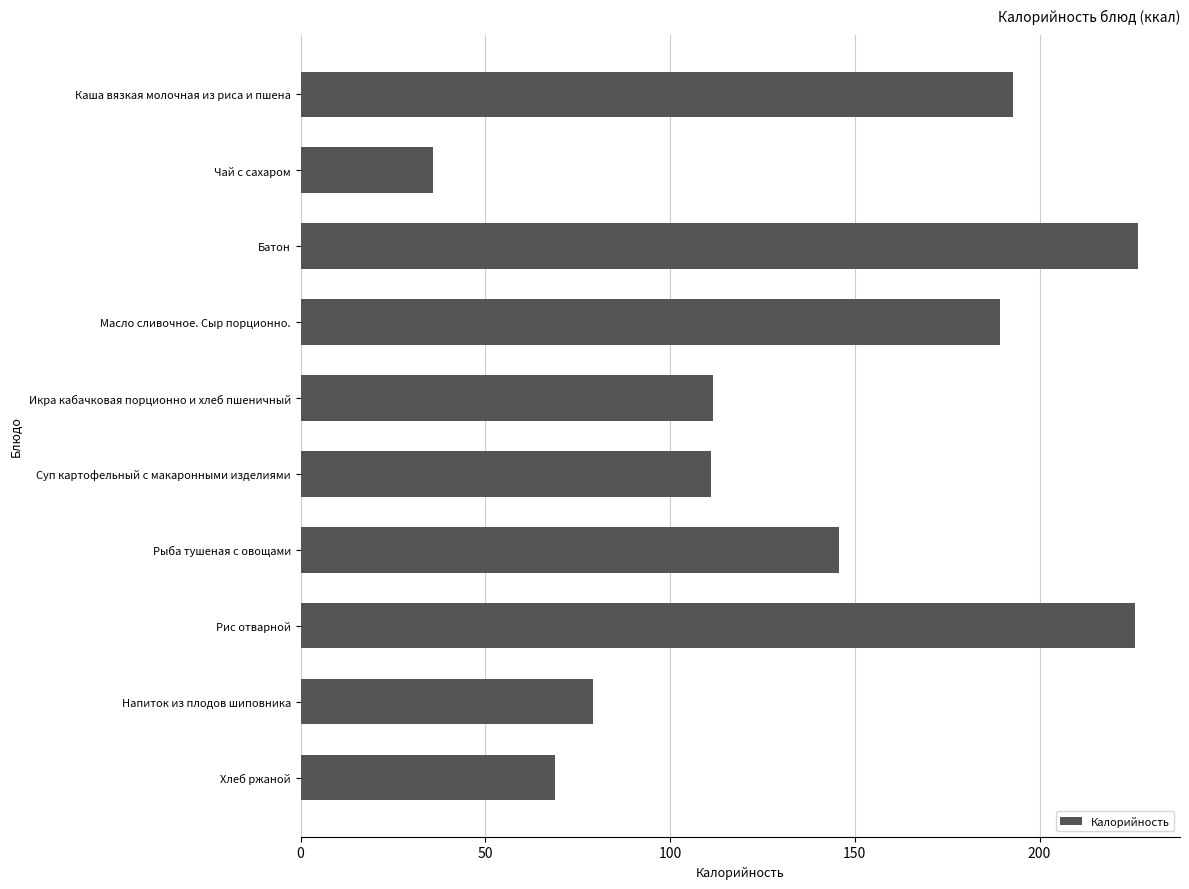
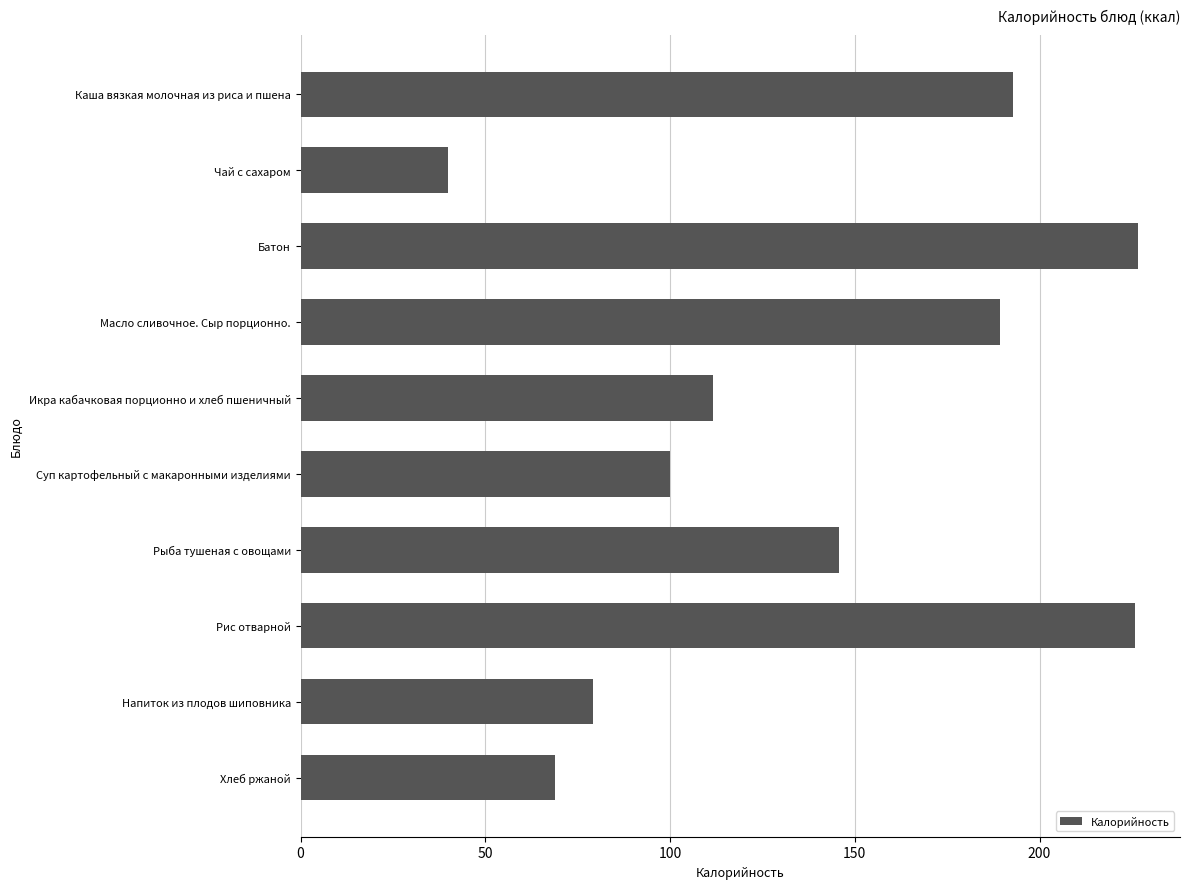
  {
    "Каша вязкая молочная из риса и пшена": 193,
-   "Чай с сахаром": 36,
+   "Чай с сахаром": 40,
    "Батон": 227,
    "Масло сливочное. Сыр порционно.": 189,
    "Икра кабачковая порционно и хлеб пшеничный": 112,
-   "Суп картофельный с макаронными изделиями": 111,
+   "Суп картофельный с макаронными изделиями": 100,
    "Рыба тушеная с овощами": 146,
    "Рис отварной": 226,
    "Напиток из плодов шиповника": 79,
    "Хлеб ржаной": 69
  }
